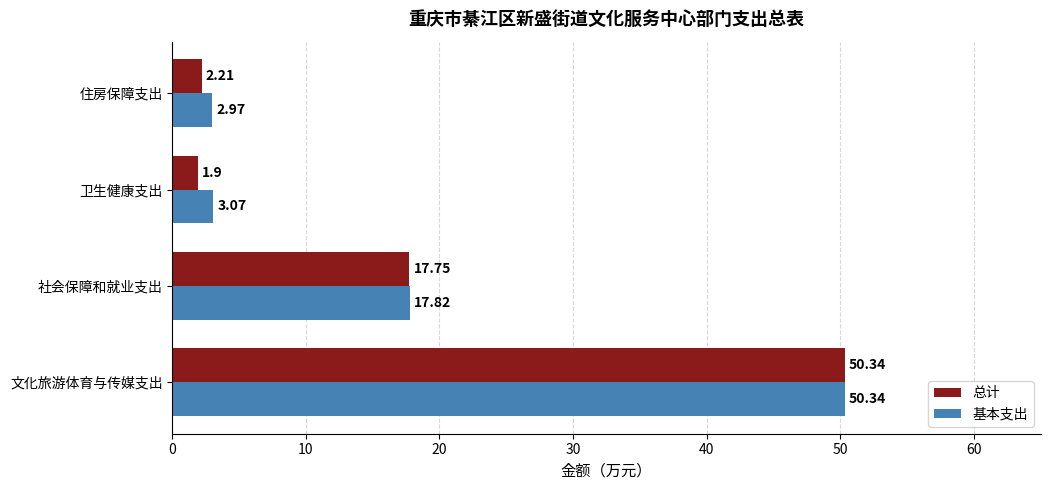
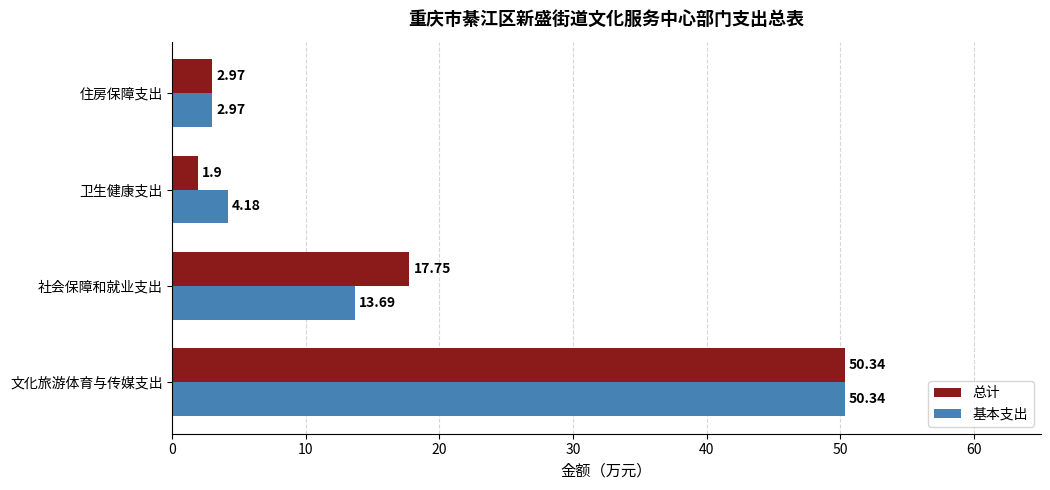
  {
    "总计": {
-     "住房保障支出": 2.21,
+     "住房保障支出": 2.97,
      "卫生健康支出": 1.9,
      "社会保障和就业支出": 17.75,
      "文化旅游体育与传媒支出": 50.34
    },
    "基本支出": {
      "住房保障支出": 2.97,
-     "卫生健康支出": 3.07,
-     "社会保障和就业支出": 17.82,
+     "卫生健康支出": 4.18,
+     "社会保障和就业支出": 13.69,
      "文化旅游体育与传媒支出": 50.34
    }
  }
